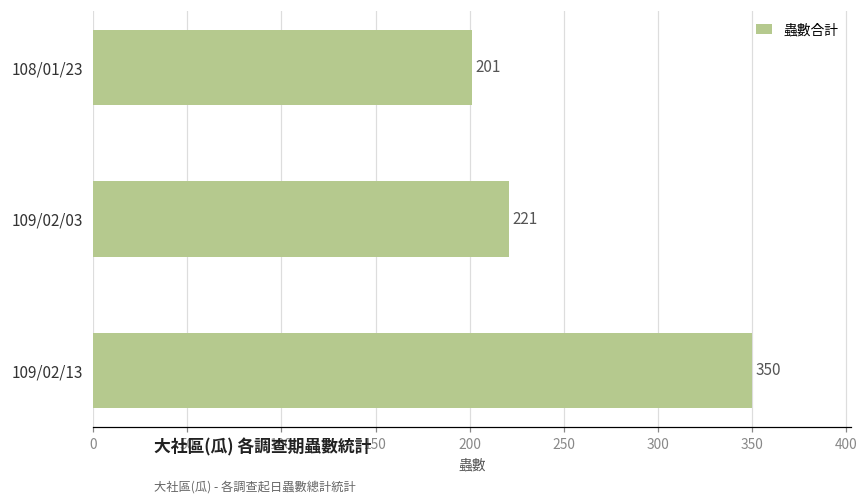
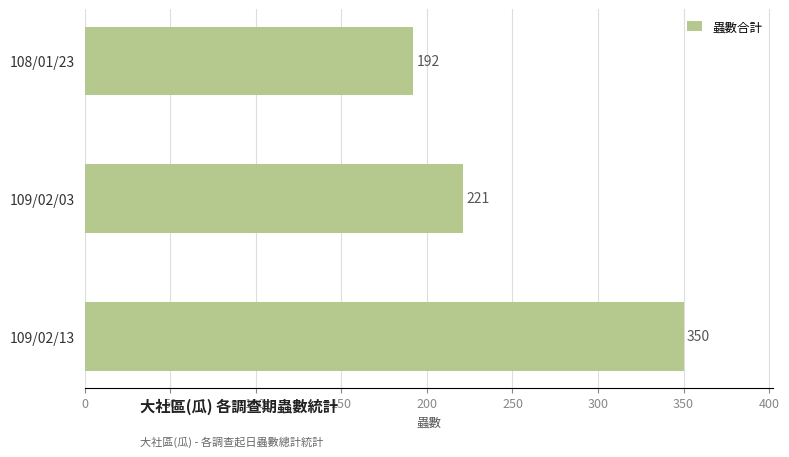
  {
-   "108/01/23": 201,
+   "108/01/23": 192,
    "109/02/03": 221,
    "109/02/13": 350
  }
